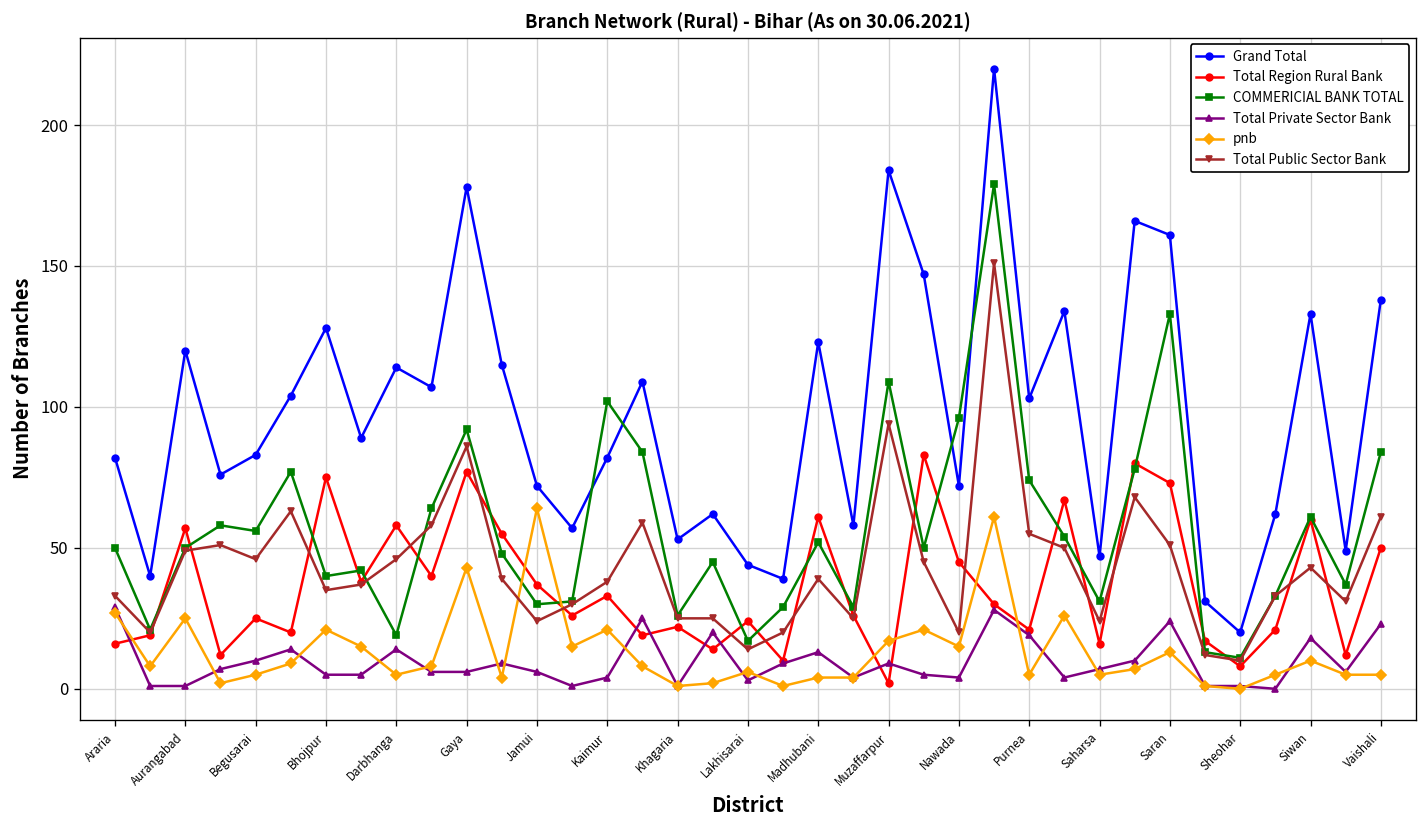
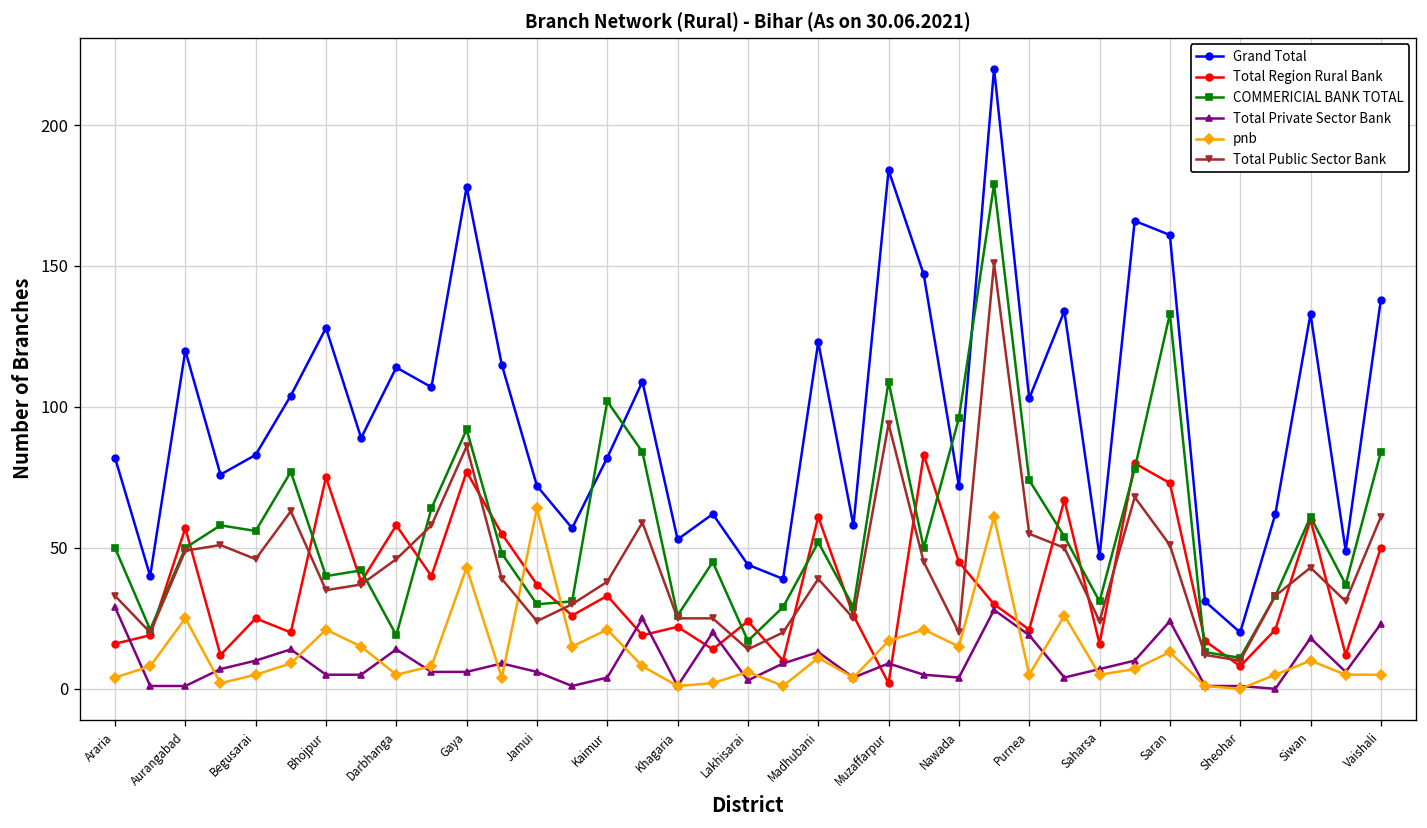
  {
    "Grand Total": {
      "Araria": 82,
      "Aurangabad": 120,
      "Begusarai": 83,
      "Bhojpur": 128,
      "Darbhanga": 114,
      "Gaya": 178,
      "Jamui": 72,
      "Kaimur": 82,
      "Khagaria": 53,
      "Lakhisarai": 44,
      "Madhubani": 123,
      "Muzaffarpur": 184,
      "Nawada": 72,
      "Purnea": 103,
      "Saharsa": 47,
      "Saran": 161,
      "Sheohar": 20,
      "Siwan": 133,
      "Vaishali": 138
    },
    "Total Region Rural Bank": {
      "Araria": 16,
      "Aurangabad": 57,
      "Begusarai": 25,
      "Bhojpur": 75,
      "Darbhanga": 58,
      "Gaya": 77,
      "Jamui": 37,
      "Kaimur": 33,
      "Khagaria": 22,
      "Lakhisarai": 24,
      "Madhubani": 61,
      "Muzaffarpur": 2,
      "Nawada": 45,
      "Purnea": 21,
      "Saharsa": 16,
      "Saran": 73,
      "Sheohar": 8,
      "Vaishali": 50
    },
    "COMMERICIAL BANK TOTAL": {
      "Araria": 50,
      "Begusarai": 56,
      "Bhojpur": 40,
      "Darbhanga": 19,
      "Gaya": 92,
      "Jamui": 30,
      "Kaimur": 102,
      "Lakhisarai": 17,
      "Madhubani": 52,
      "Muzaffarpur": 109,
      "Nawada": 96,
      "Purnea": 74,
      "Saharsa": 31,
      "Saran": 133,
      "Vaishali": 84
    },
    "Total Private Sector Bank": {
      "Araria": 29,
      "Aurangabad": 1,
      "Begusarai": 10,
      "Bhojpur": 5,
      "Darbhanga": 14,
      "Gaya": 6,
      "Jamui": 6,
      "Kaimur": 4,
      "Lakhisarai": 3,
      "Madhubani": 13,
      "Muzaffarpur": 9,
      "Nawada": 4,
      "Purnea": 19,
      "Saharsa": 7,
      "Saran": 24,
      "Siwan": 18,
      "Vaishali": 23
    },
    "pnb": {
-     "Araria": 27,
+     "Araria": 4,
      "Aurangabad": 25,
      "Begusarai": 5,
      "Bhojpur": 21,
      "Darbhanga": 5,
      "Gaya": 43,
      "Jamui": 64,
      "Kaimur": 21,
      "Lakhisarai": 6,
-     "Madhubani": 4,
+     "Madhubani": 11,
      "Muzaffarpur": 17,
      "Nawada": 15,
      "Purnea": 5,
      "Saharsa": 5,
      "Saran": 13,
      "Siwan": 10,
      "Vaishali": 5
    },
    "Total Public Sector Bank": {
      "Araria": 33,
      "Begusarai": 46,
      "Bhojpur": 35,
      "Darbhanga": 46,
      "Gaya": 86,
      "Jamui": 24,
      "Kaimur": 38,
      "Lakhisarai": 14,
      "Madhubani": 39,
      "Muzaffarpur": 94,
      "Nawada": 20,
      "Purnea": 55,
      "Saharsa": 24,
      "Saran": 51,
      "Siwan": 43,
      "Vaishali": 61
    }
  }
